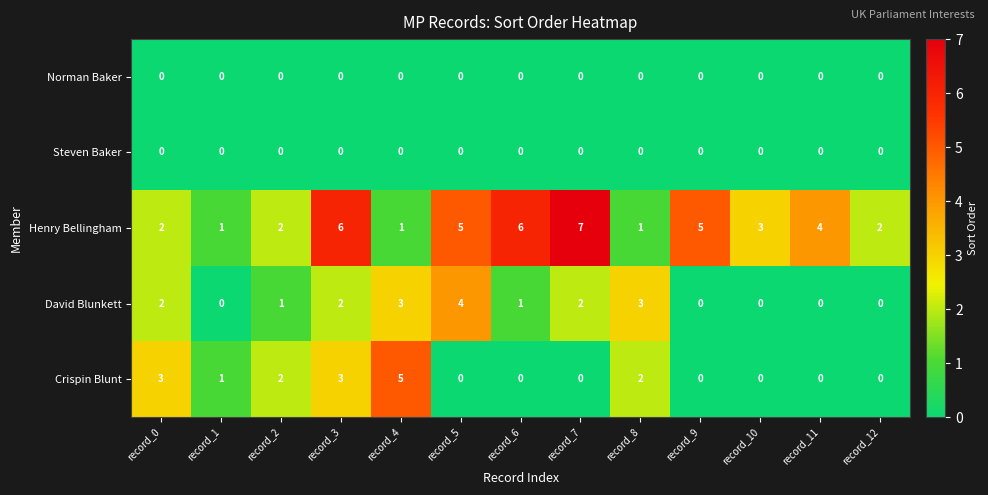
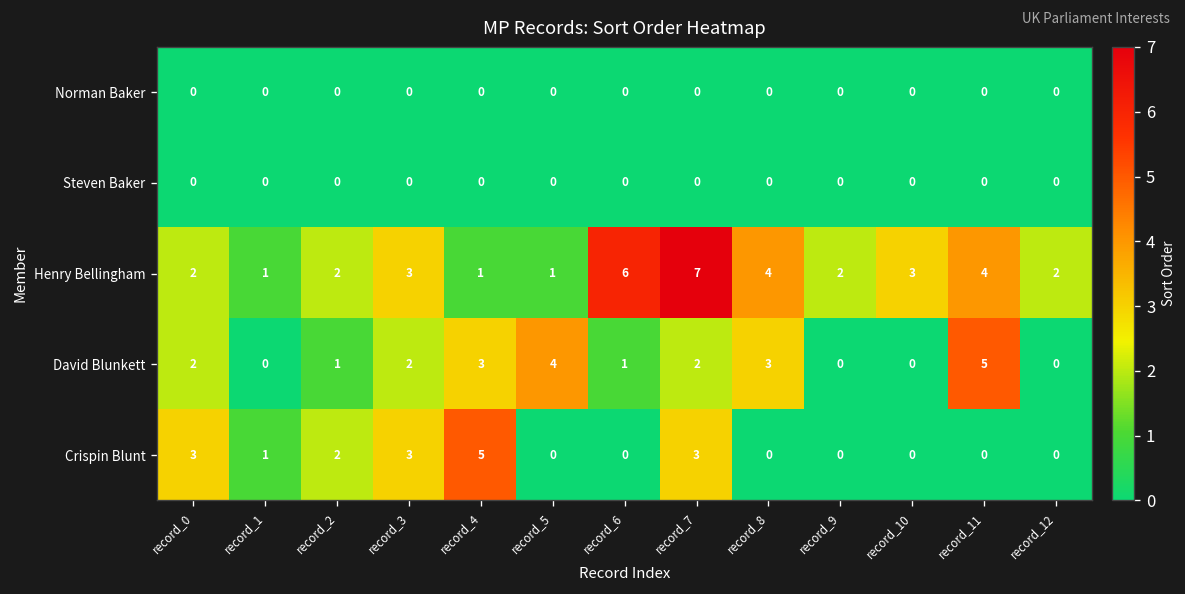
  {
    "Norman Baker": {
      "record_0": 0,
      "record_1": 0,
      "record_2": 0,
      "record_3": 0,
      "record_4": 0,
      "record_5": 0,
      "record_6": 0,
      "record_7": 0,
      "record_8": 0,
      "record_9": 0,
      "record_10": 0,
      "record_11": 0,
      "record_12": 0
    },
    "Steven Baker": {
      "record_0": 0,
      "record_1": 0,
      "record_2": 0,
      "record_3": 0,
      "record_4": 0,
      "record_5": 0,
      "record_6": 0,
      "record_7": 0,
      "record_8": 0,
      "record_9": 0,
      "record_10": 0,
      "record_11": 0,
      "record_12": 0
    },
    "Henry Bellingham": {
      "record_0": 2,
      "record_1": 1,
      "record_2": 2,
-     "record_3": 6,
+     "record_3": 3,
      "record_4": 1,
-     "record_5": 5,
+     "record_5": 1,
      "record_6": 6,
      "record_7": 7,
-     "record_8": 1,
-     "record_9": 5,
+     "record_8": 4,
+     "record_9": 2,
      "record_10": 3,
      "record_11": 4,
      "record_12": 2
    },
    "David Blunkett": {
      "record_0": 2,
      "record_1": 0,
      "record_2": 1,
      "record_3": 2,
      "record_4": 3,
      "record_5": 4,
      "record_6": 1,
      "record_7": 2,
      "record_8": 3,
      "record_9": 0,
      "record_10": 0,
-     "record_11": 0,
+     "record_11": 5,
      "record_12": 0
    },
    "Crispin Blunt": {
      "record_0": 3,
      "record_1": 1,
      "record_2": 2,
      "record_3": 3,
      "record_4": 5,
      "record_5": 0,
      "record_6": 0,
-     "record_7": 0,
-     "record_8": 2,
+     "record_7": 3,
+     "record_8": 0,
      "record_9": 0,
      "record_10": 0,
      "record_11": 0,
      "record_12": 0
    }
  }
